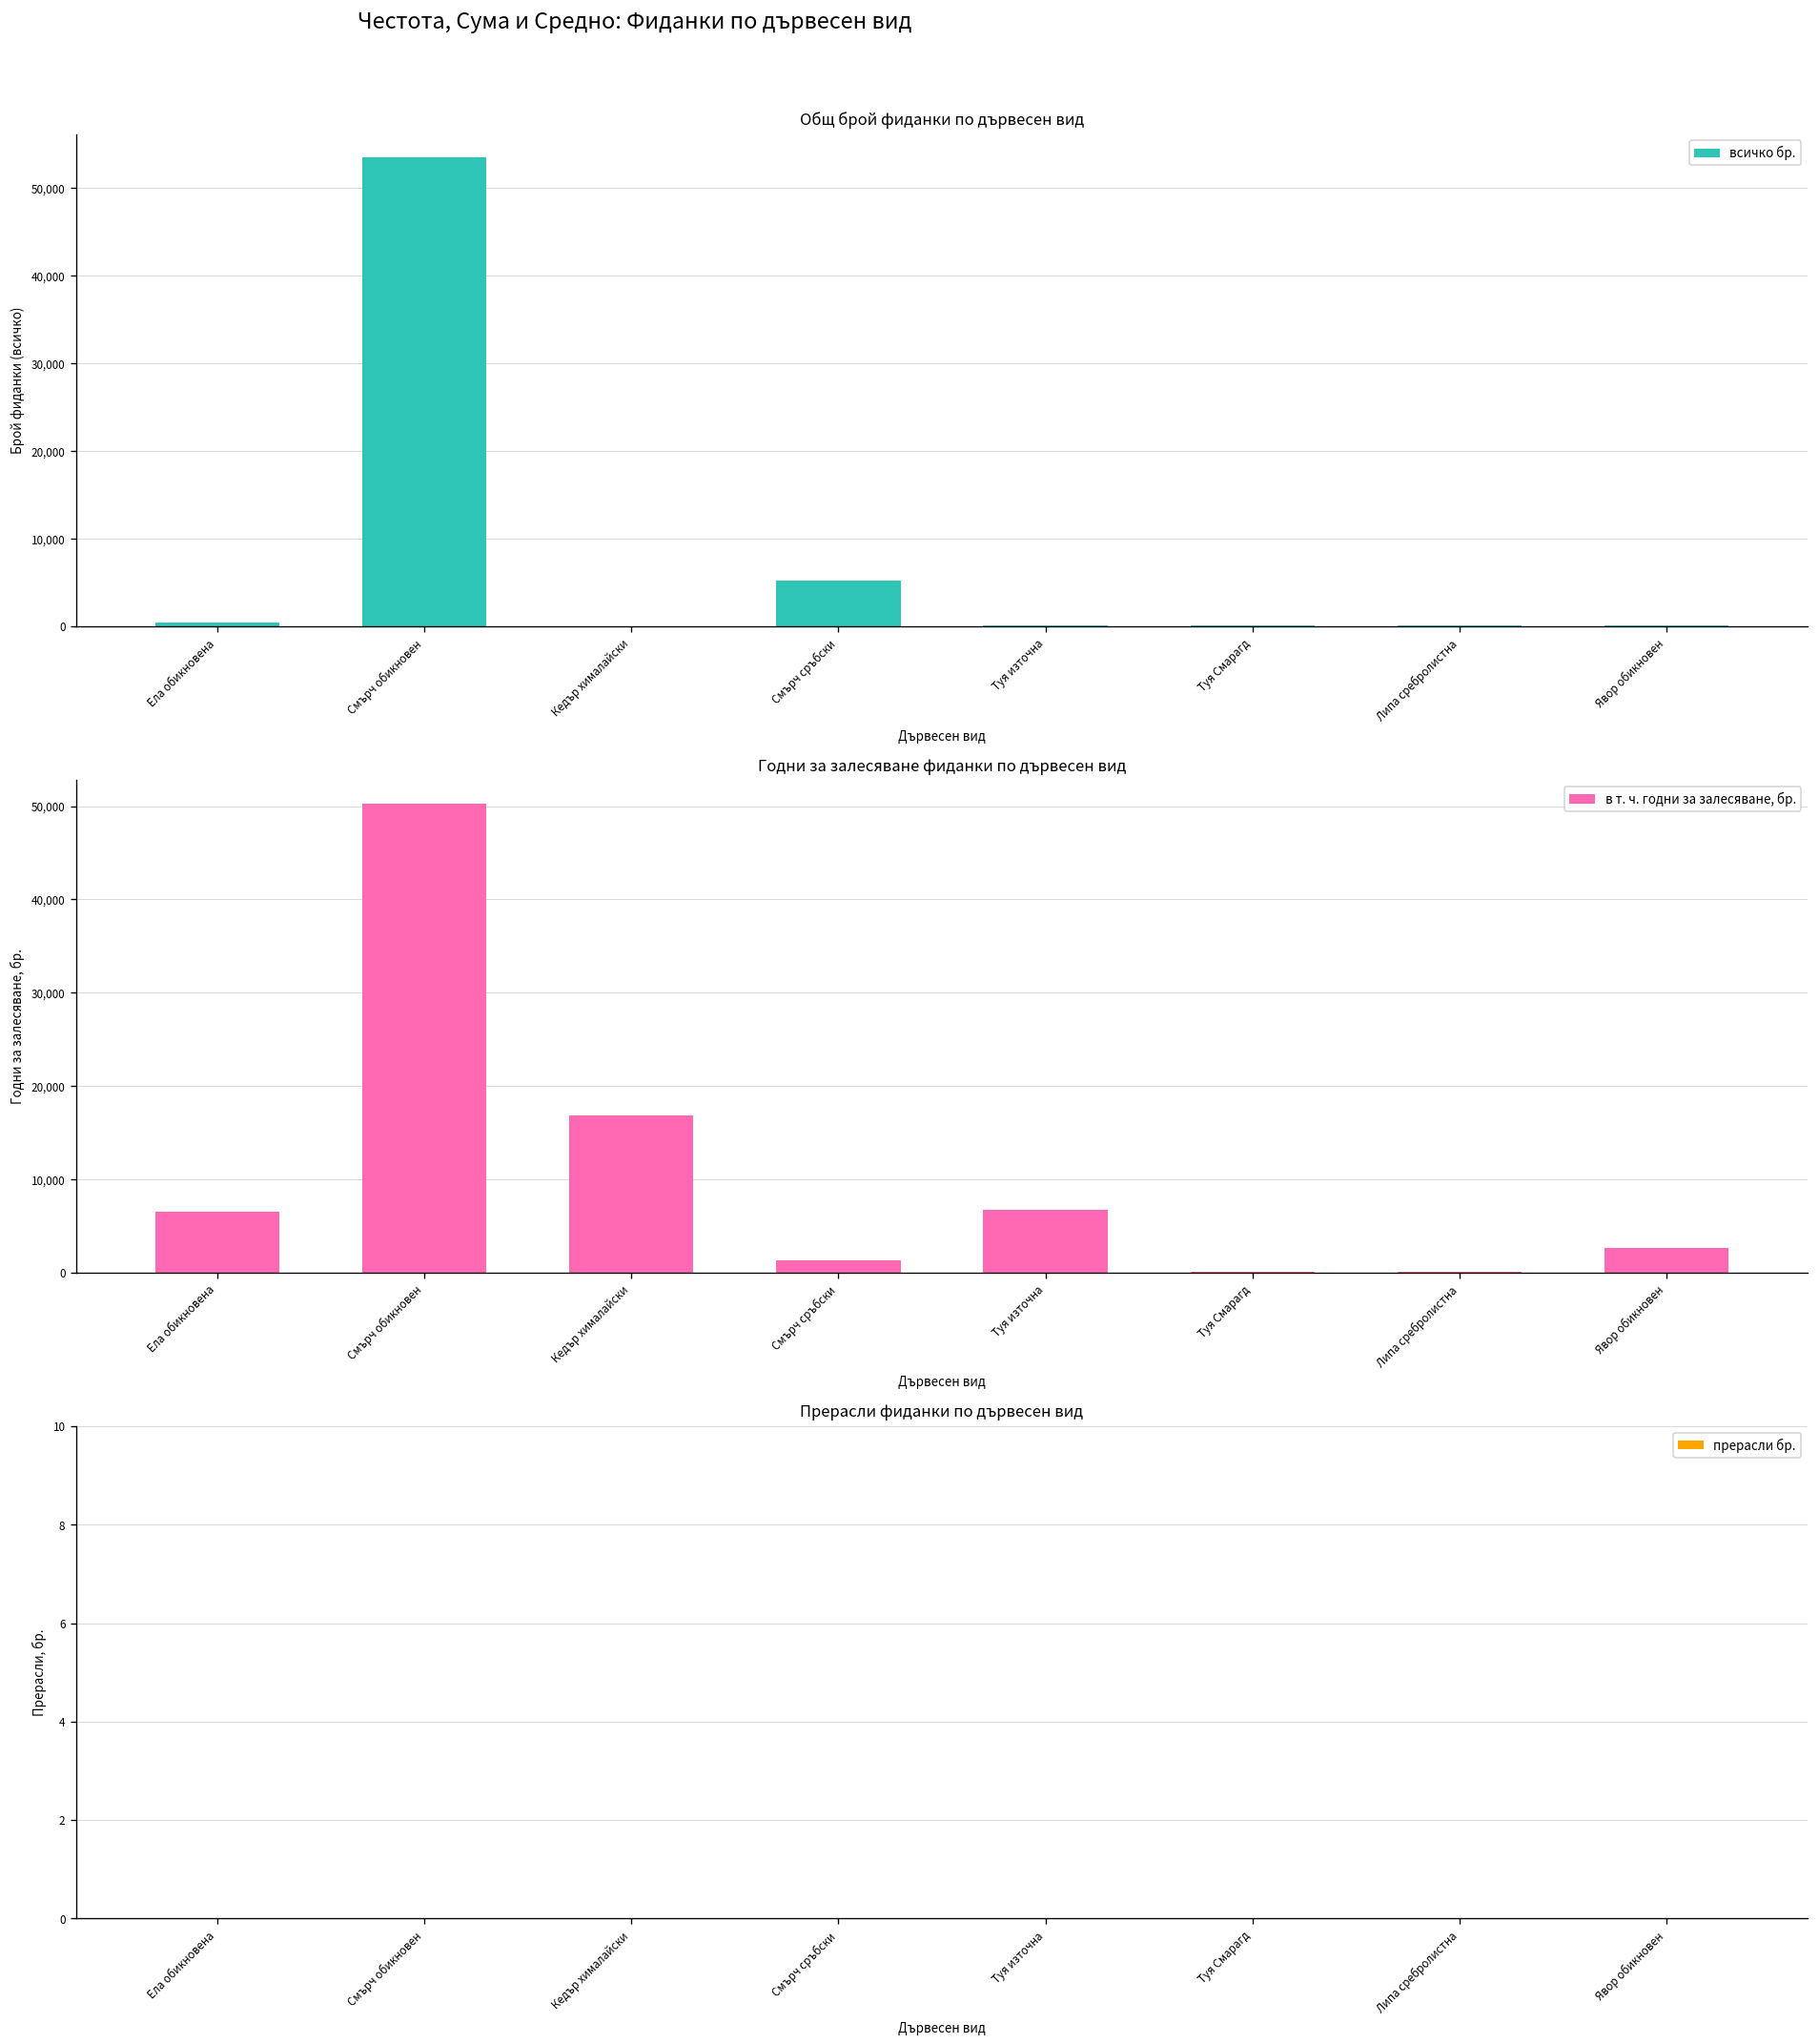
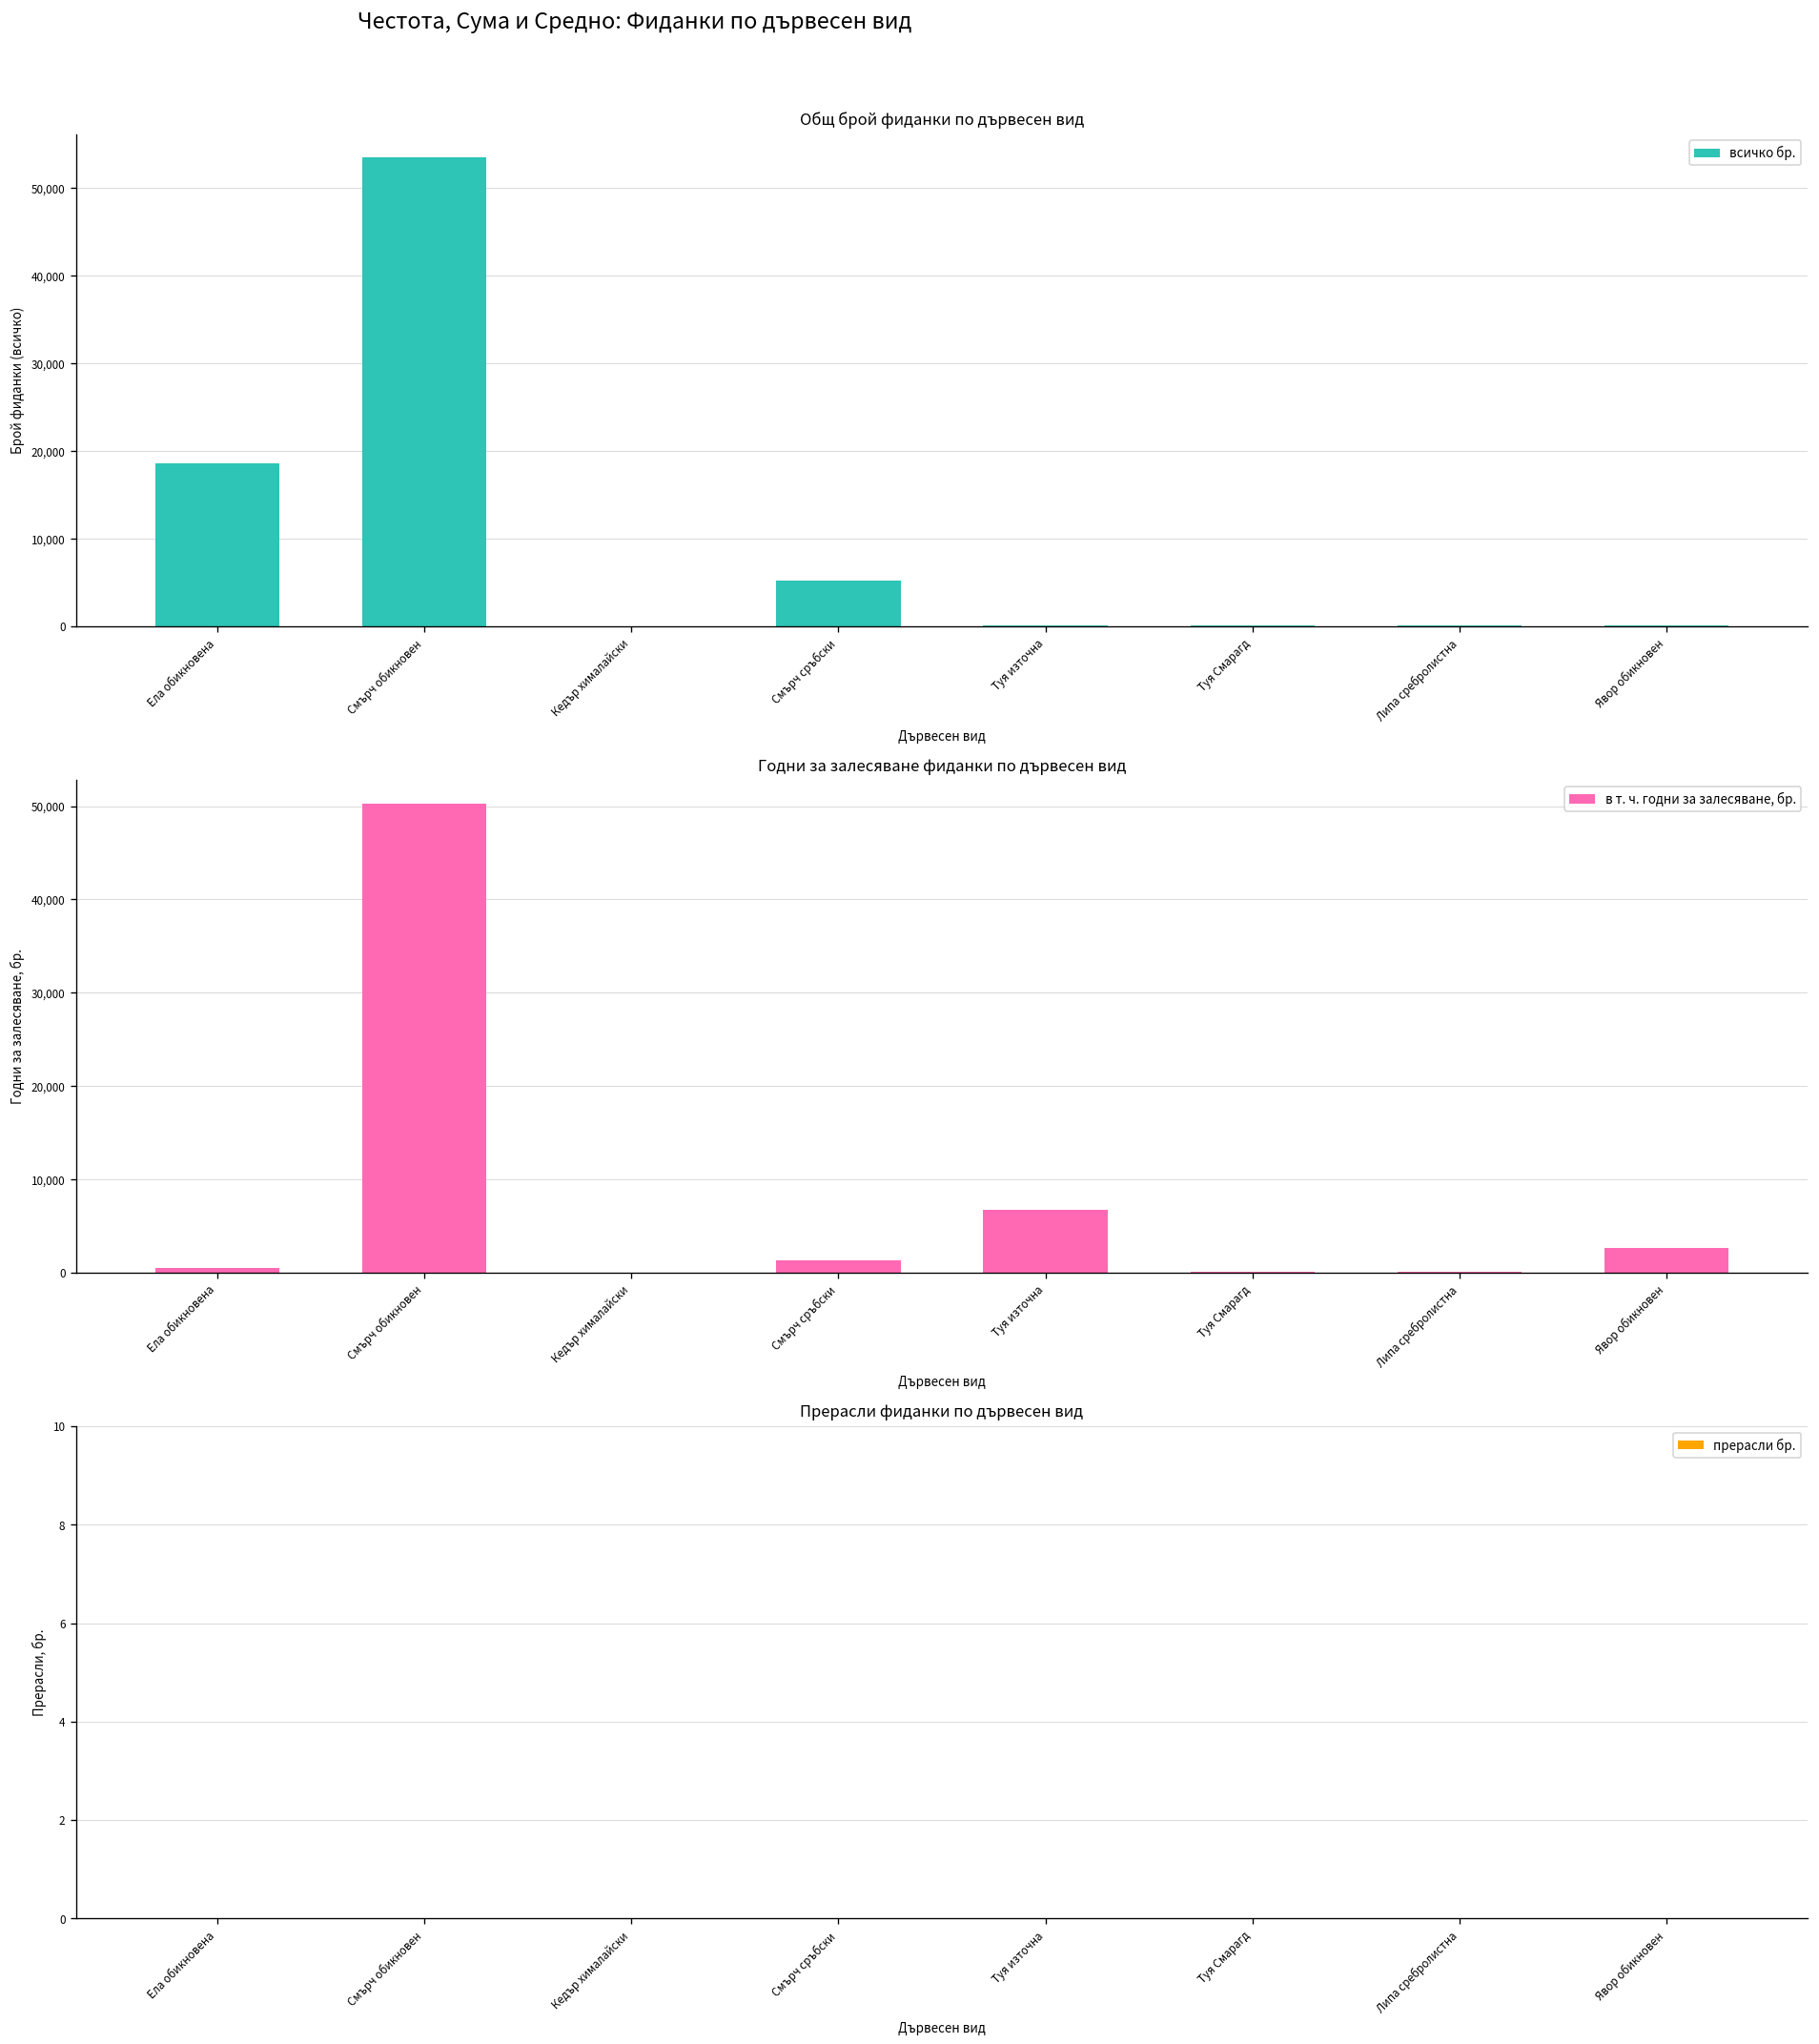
  {
    "Общ брой фиданки по дървесен вид": {
-     "Ела обикновена": "0",
+     "Ела обикновена": "19,000",
      "Смърч обикновен": "53,000",
      "Смърч сръбски": "5,000"
    },
    "Годни за залесяване фиданки по дървесен вид": {
-     "Ела обикновена": "7,000",
+     "Ела обикновена": "0",
      "Смърч обикновен": "50,000",
-     "Кедър хималайски": "17,000",
+     "Кедър хималайски": "0",
      "Смърч сръбски": "1,000",
      "Туя източна": "7,000",
      "Явор обикновен": "3,000"
    },
    "Прерасли фиданки по дървесен вид": {
      "Ела обикновена": "0.0",
      "Смърч обикновен": "0.0",
      "Кедър хималайски": "0.0",
      "Смърч сръбски": "0.0",
      "Туя източна": "0.0",
      "Туя Смарагд": "0.0",
      "Липа сребролистна": "0.0",
      "Явор обикновен": "0.0"
    }
  }
